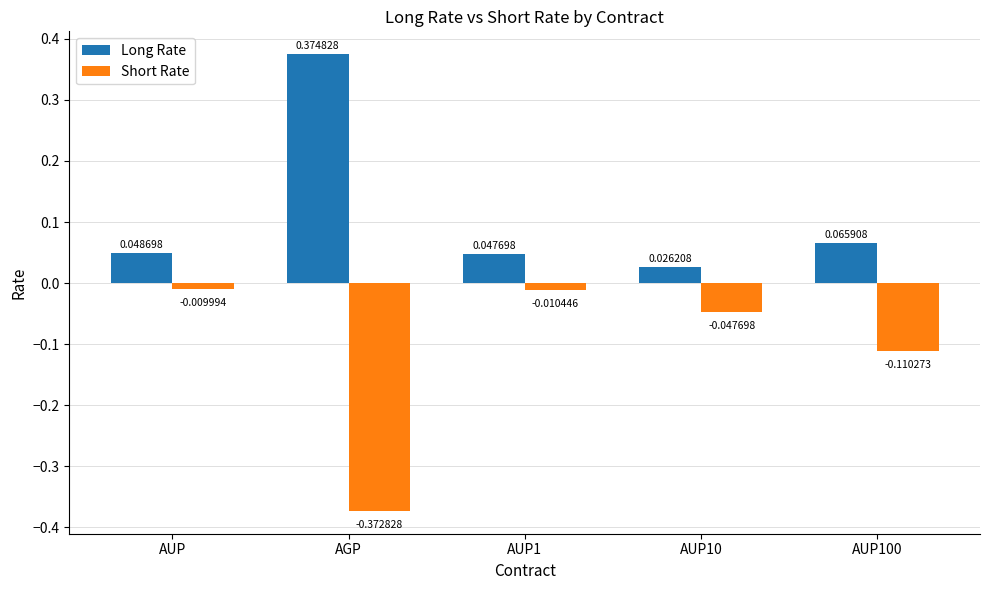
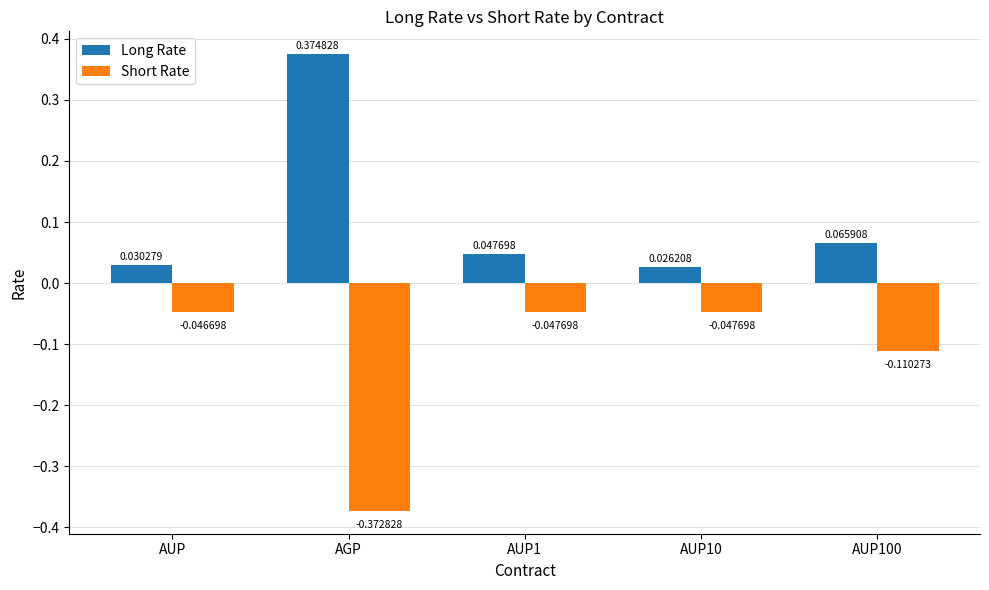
  {
    "Long Rate": {
-     "AUP": 0.048698,
+     "AUP": 0.030279,
      "AGP": 0.374828,
      "AUP1": 0.047698,
      "AUP10": 0.026208,
      "AUP100": 0.065908
    },
    "Short Rate": {
-     "AUP": -0.009994,
+     "AUP": -0.046698,
      "AGP": -0.372828,
-     "AUP1": -0.010446,
+     "AUP1": -0.047698,
      "AUP10": -0.047698,
      "AUP100": -0.110273
    }
  }
